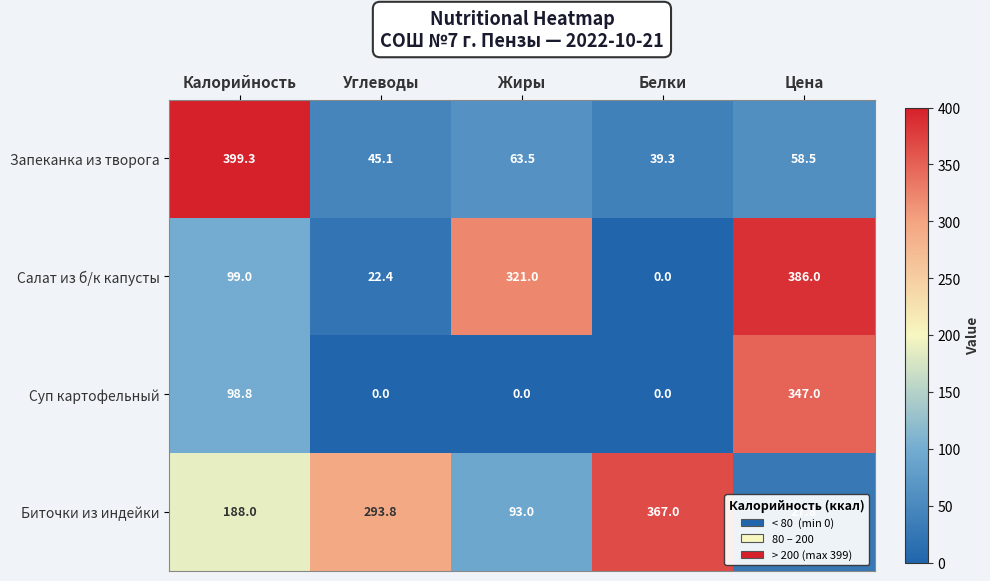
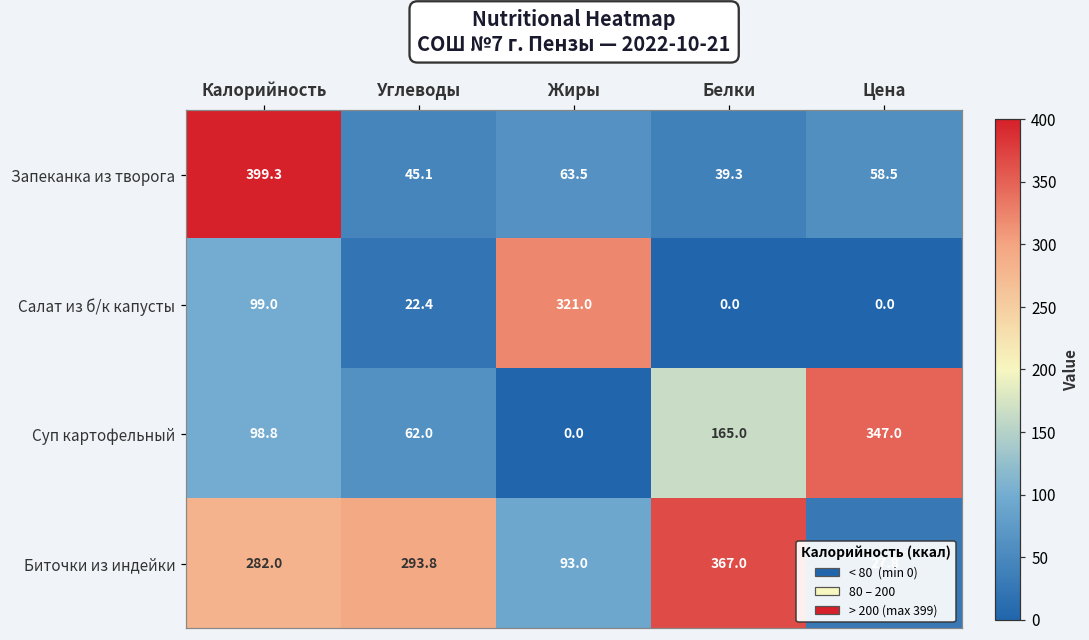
  {
    "Запеканка из творога": {
      "Калорийность": 399.3,
      "Углеводы": 45.1,
      "Жиры": 63.5,
      "Белки": 39.3,
      "Цена": 58.5
    },
    "Салат из б/к капусты": {
      "Калорийность": 99.0,
      "Углеводы": 22.4,
      "Жиры": 321.0,
      "Белки": 0.0,
-     "Цена": 386.0
+     "Цена": 0.0
    },
    "Суп картофельный": {
      "Калорийность": 98.8,
-     "Углеводы": 0.0,
+     "Углеводы": 62.0,
      "Жиры": 0.0,
-     "Белки": 0.0,
+     "Белки": 165.0,
      "Цена": 347.0
    },
    "Биточки из индейки": {
-     "Калорийность": 188.0,
+     "Калорийность": 282.0,
      "Углеводы": 293.8,
      "Жиры": 93.0,
      "Белки": 367.0
    }
  }
